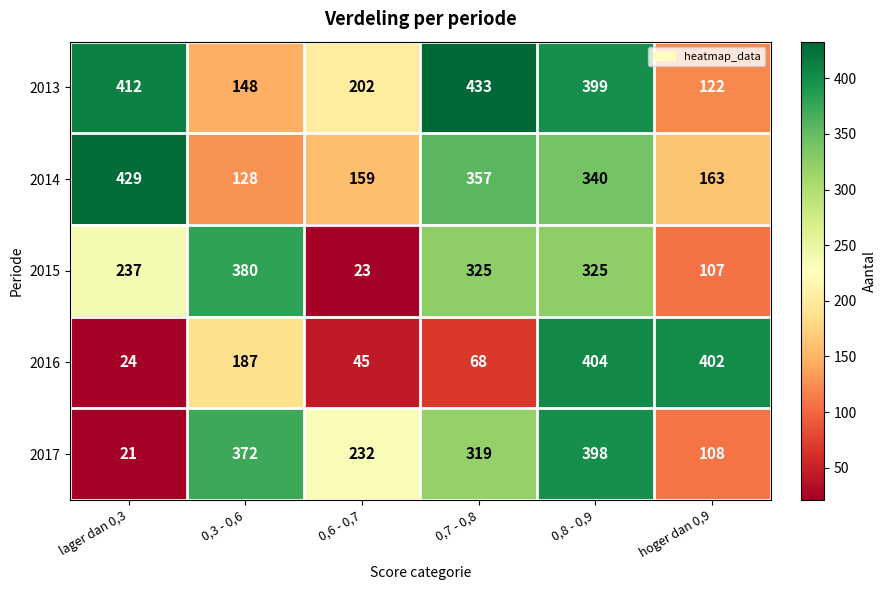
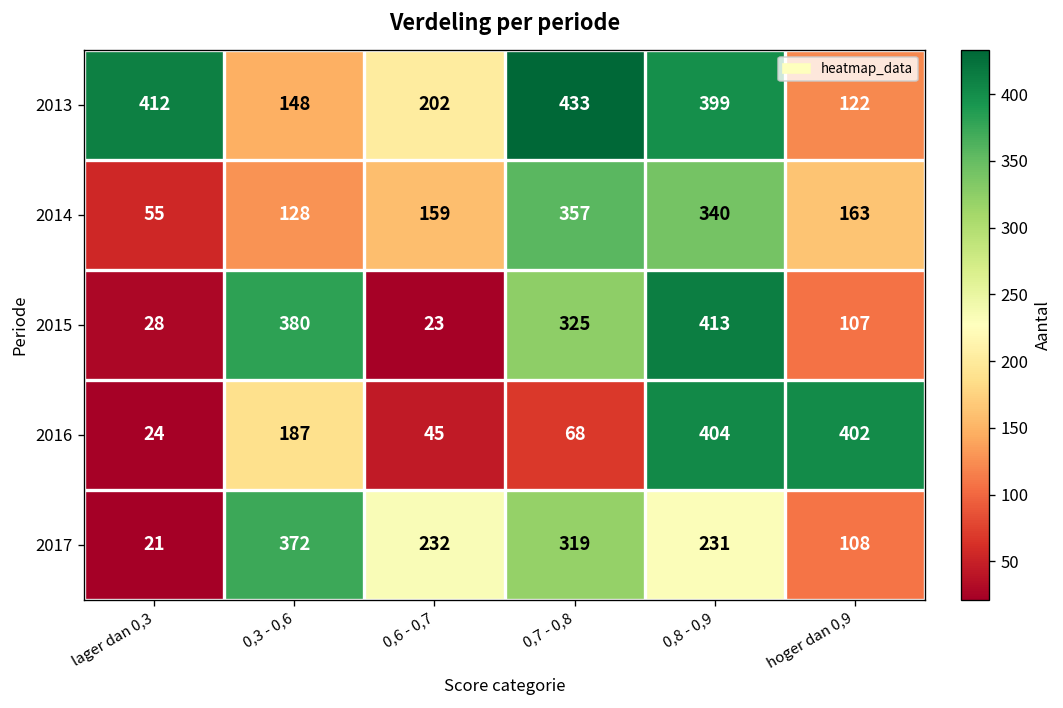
  {
    "2013": {
      "lager dan 0,3": 412,
      "0,3 - 0,6": 148,
      "0,6 - 0,7": 202,
      "0,7 - 0,8": 433,
      "0,8 - 0,9": 399,
      "hoger dan 0,9": 122
    },
    "2014": {
-     "lager dan 0,3": 429,
+     "lager dan 0,3": 55,
      "0,3 - 0,6": 128,
      "0,6 - 0,7": 159,
      "0,7 - 0,8": 357,
      "0,8 - 0,9": 340,
      "hoger dan 0,9": 163
    },
    "2015": {
-     "lager dan 0,3": 237,
+     "lager dan 0,3": 28,
      "0,3 - 0,6": 380,
      "0,6 - 0,7": 23,
      "0,7 - 0,8": 325,
-     "0,8 - 0,9": 325,
+     "0,8 - 0,9": 413,
      "hoger dan 0,9": 107
    },
    "2016": {
      "lager dan 0,3": 24,
      "0,3 - 0,6": 187,
      "0,6 - 0,7": 45,
      "0,7 - 0,8": 68,
      "0,8 - 0,9": 404,
      "hoger dan 0,9": 402
    },
    "2017": {
      "lager dan 0,3": 21,
      "0,3 - 0,6": 372,
      "0,6 - 0,7": 232,
      "0,7 - 0,8": 319,
-     "0,8 - 0,9": 398,
+     "0,8 - 0,9": 231,
      "hoger dan 0,9": 108
    }
  }
